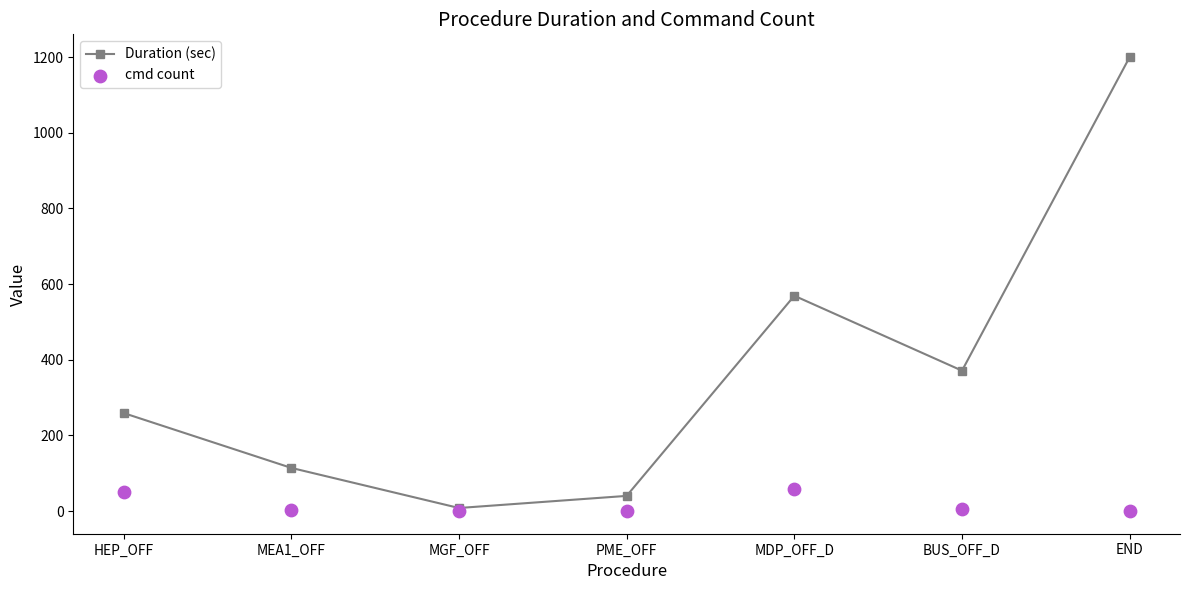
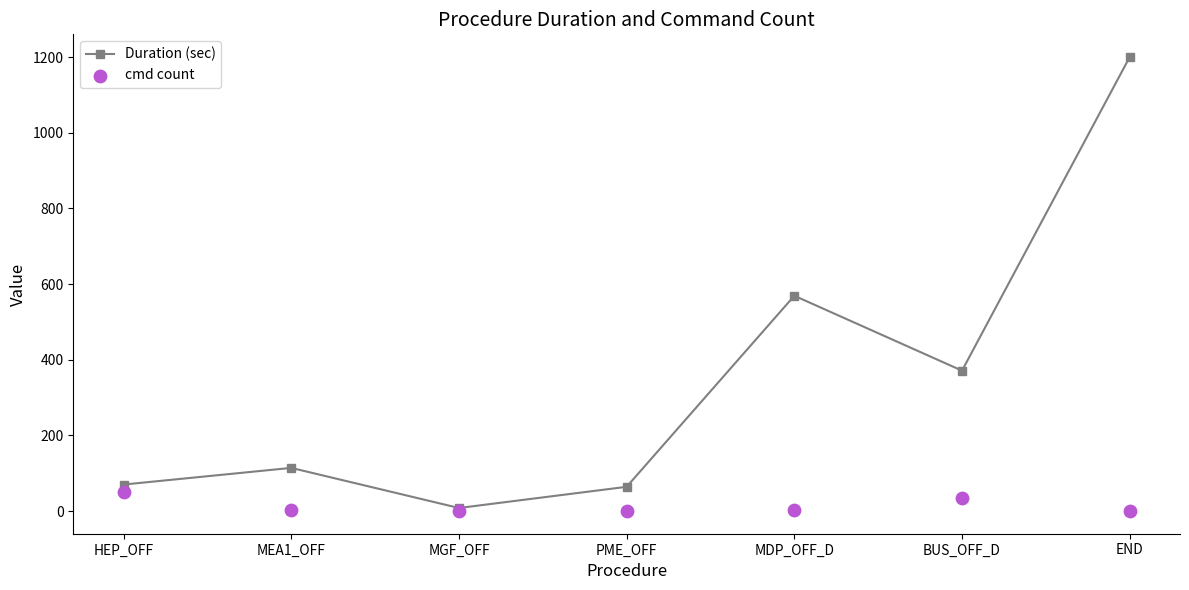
  {
    "Duration (sec)": {
-     "HEP_OFF": 260,
+     "HEP_OFF": 70,
      "MEA1_OFF": 110,
      "MGF_OFF": 10,
-     "PME_OFF": 40,
+     "PME_OFF": 60,
      "MDP_OFF_D": 570,
      "BUS_OFF_D": 370,
      "END": 1200
    },
    "cmd count": {
-     "MDP_OFF_D": 60,
-     "BUS_OFF_D": 10
+     "MDP_OFF_D": 0,
+     "BUS_OFF_D": 40
    }
  }
